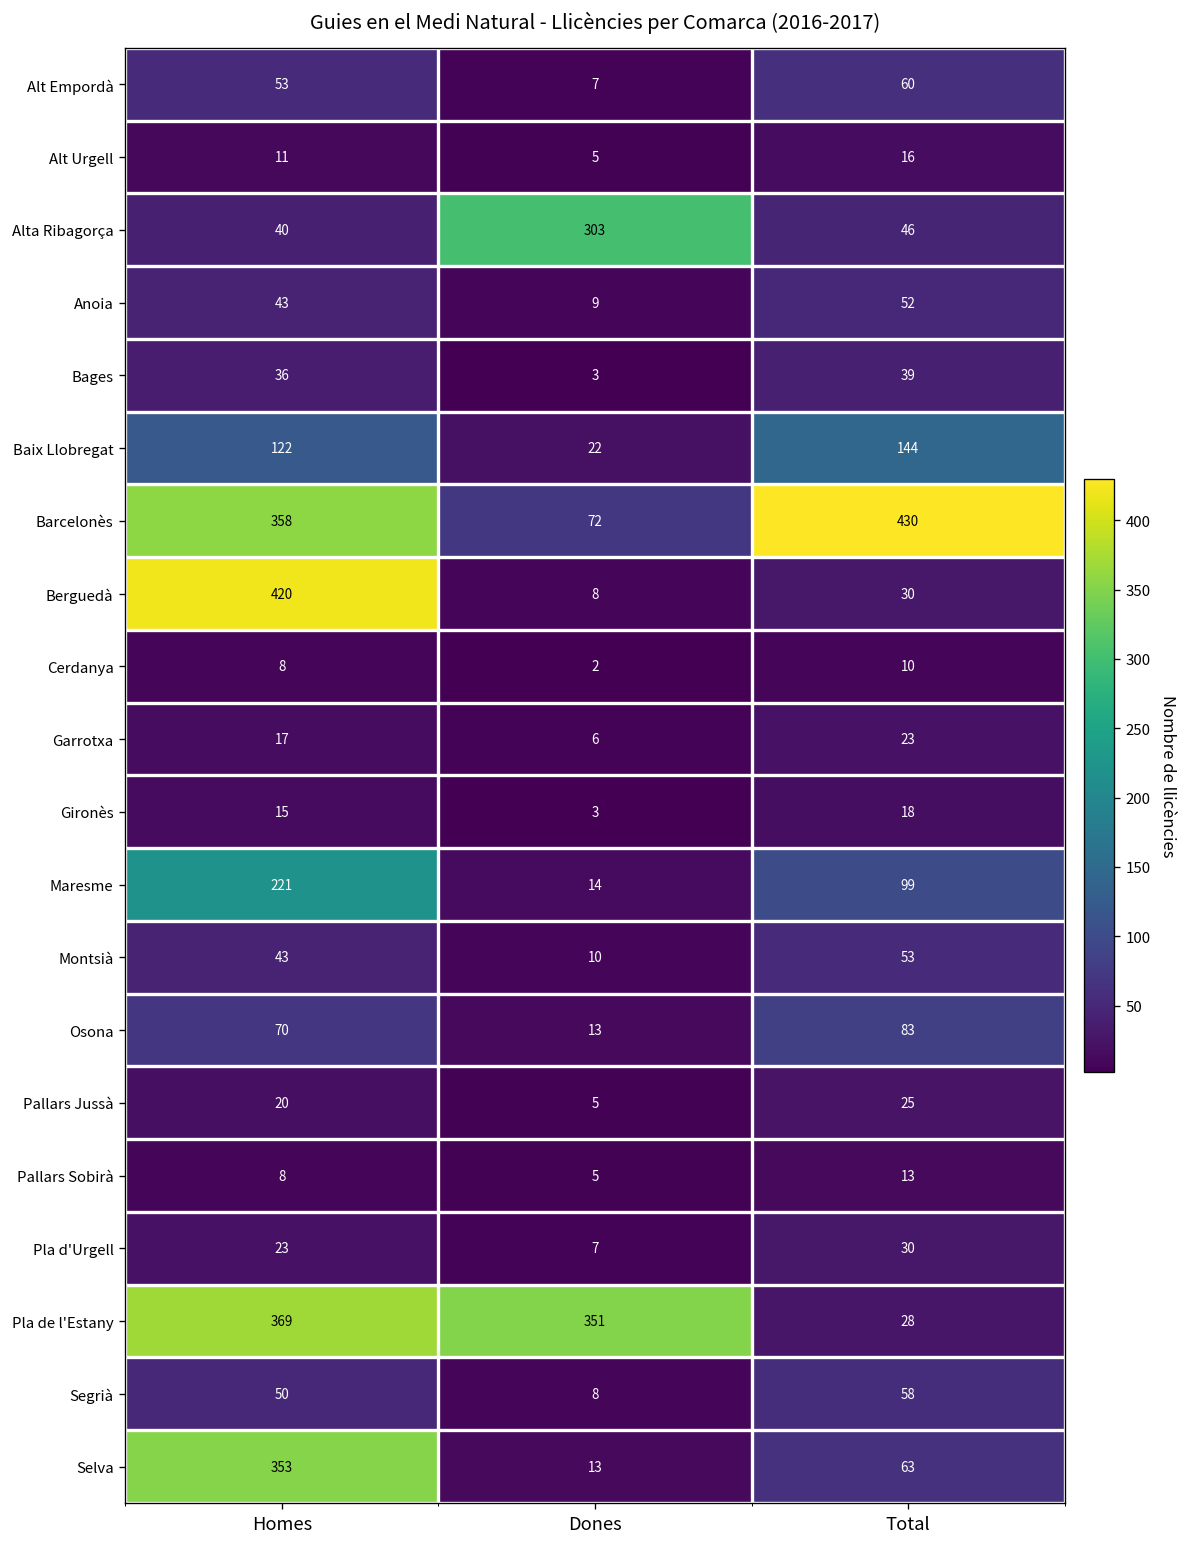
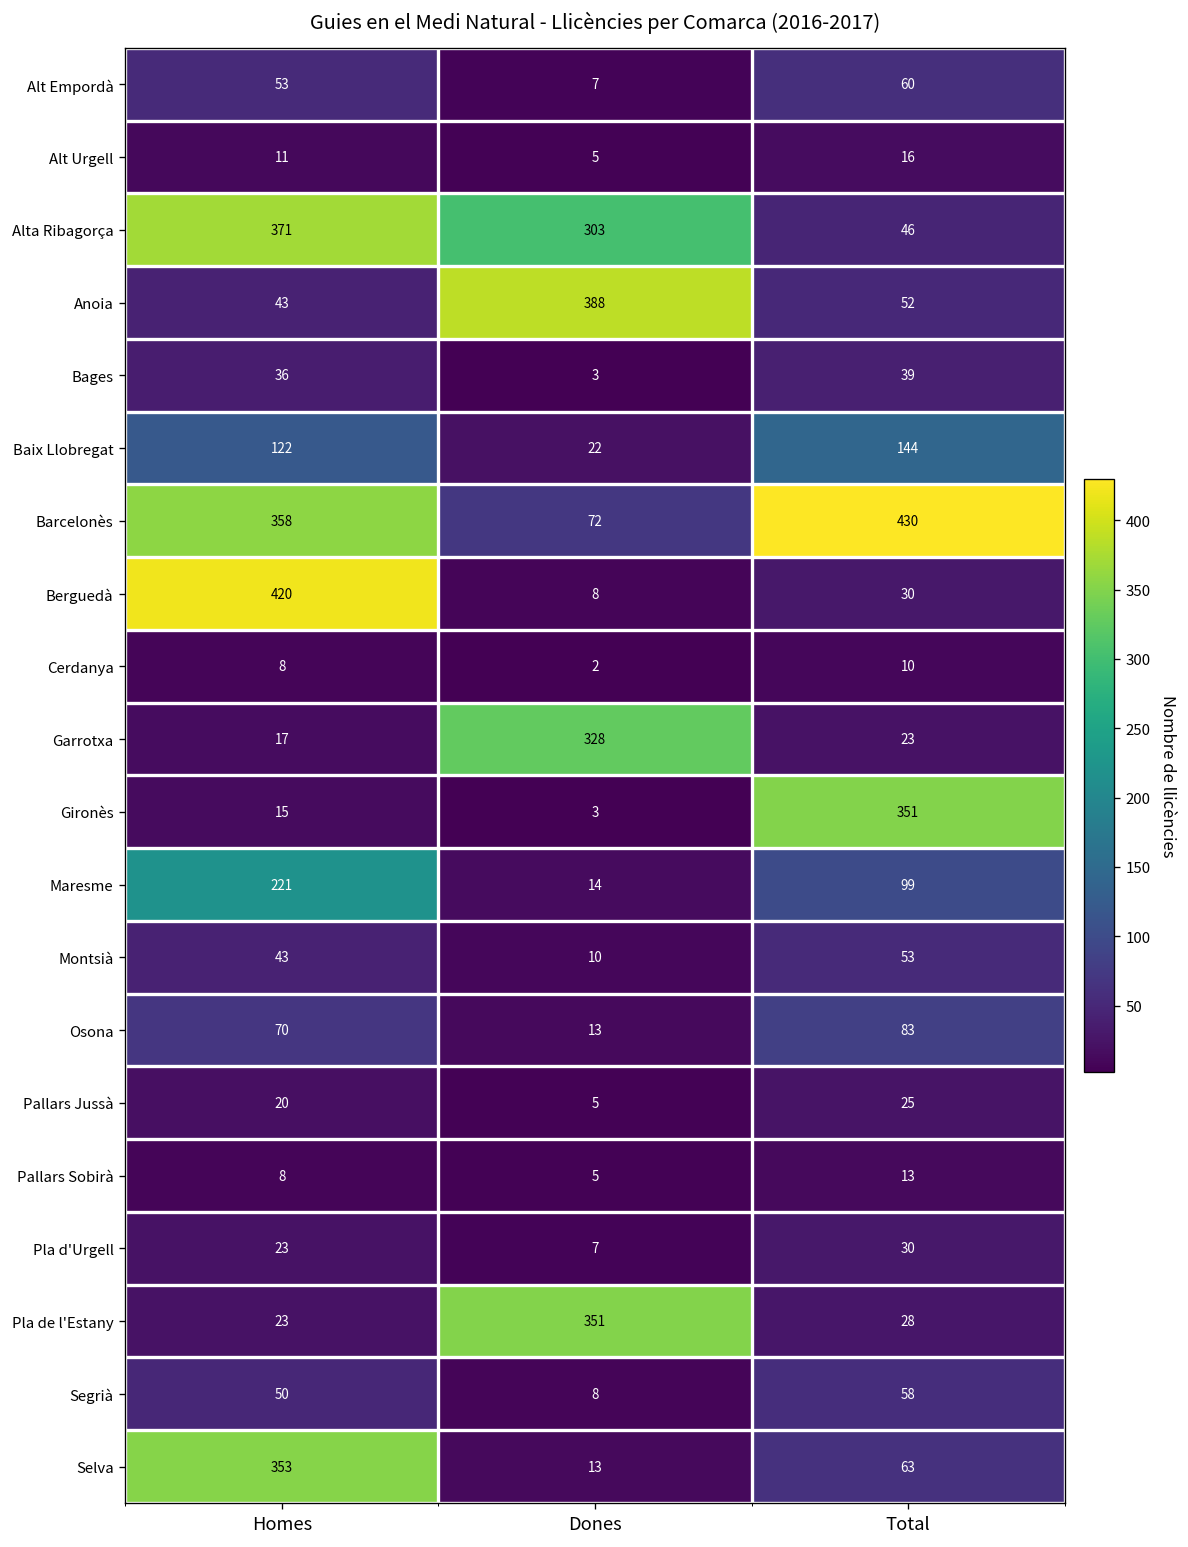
  {
    "Alt Empordà": {
      "Homes": 53,
      "Dones": 7,
      "Total": 60
    },
    "Alt Urgell": {
      "Homes": 11,
      "Dones": 5,
      "Total": 16
    },
    "Alta Ribagorça": {
-     "Homes": 40,
+     "Homes": 371,
      "Dones": 303,
      "Total": 46
    },
    "Anoia": {
      "Homes": 43,
-     "Dones": 9,
+     "Dones": 388,
      "Total": 52
    },
    "Bages": {
      "Homes": 36,
      "Dones": 3,
      "Total": 39
    },
    "Baix Llobregat": {
      "Homes": 122,
      "Dones": 22,
      "Total": 144
    },
    "Barcelonès": {
      "Homes": 358,
      "Dones": 72,
      "Total": 430
    },
    "Berguedà": {
      "Homes": 420,
      "Dones": 8,
      "Total": 30
    },
    "Cerdanya": {
      "Homes": 8,
      "Dones": 2,
      "Total": 10
    },
    "Garrotxa": {
      "Homes": 17,
-     "Dones": 6,
+     "Dones": 328,
      "Total": 23
    },
    "Gironès": {
      "Homes": 15,
      "Dones": 3,
-     "Total": 18
+     "Total": 351
    },
    "Maresme": {
      "Homes": 221,
      "Dones": 14,
      "Total": 99
    },
    "Montsià": {
      "Homes": 43,
      "Dones": 10,
      "Total": 53
    },
    "Osona": {
      "Homes": 70,
      "Dones": 13,
      "Total": 83
    },
    "Pallars Jussà": {
      "Homes": 20,
      "Dones": 5,
      "Total": 25
    },
    "Pallars Sobirà": {
      "Homes": 8,
      "Dones": 5,
      "Total": 13
    },
    "Pla d'Urgell": {
      "Homes": 23,
      "Dones": 7,
      "Total": 30
    },
    "Pla de l'Estany": {
-     "Homes": 369,
+     "Homes": 23,
      "Dones": 351,
      "Total": 28
    },
    "Segrià": {
      "Homes": 50,
      "Dones": 8,
      "Total": 58
    },
    "Selva": {
      "Homes": 353,
      "Dones": 13,
      "Total": 63
    }
  }
